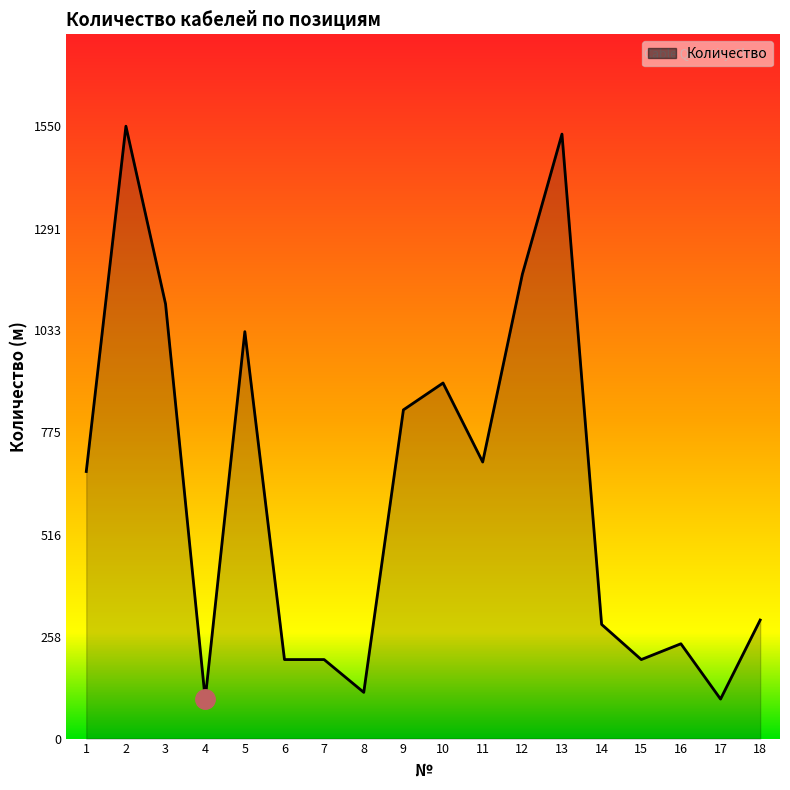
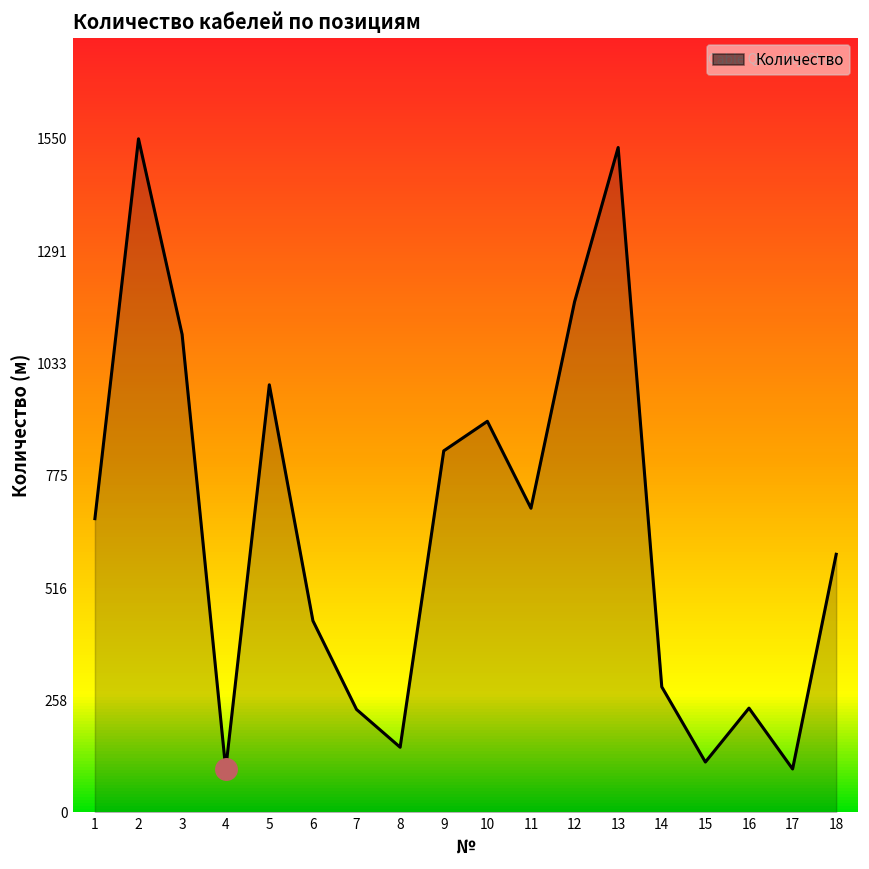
  {
    "Количество": {
      "1": 680,
      "2": 1550,
      "3": 1100,
-     "5": 1030,
-     "6": 200,
-     "7": 200,
-     "8": 120,
+     "5": 980,
+     "6": 440,
+     "7": 240,
+     "8": 150,
      "9": 830,
      "10": 900,
      "11": 700,
      "12": 1180,
      "13": 1530,
      "14": 290,
-     "15": 200,
+     "15": 120,
      "16": 240,
      "17": 100,
-     "18": 300
+     "18": 590
    }
  }
